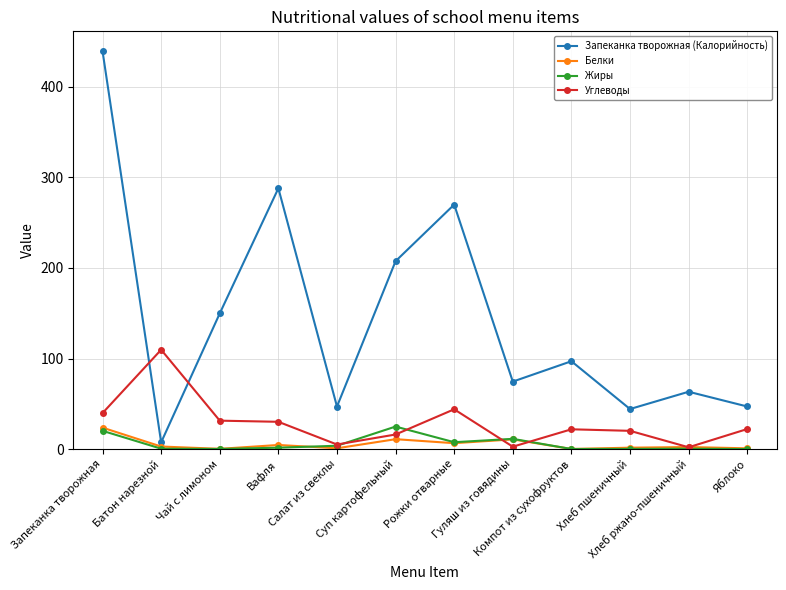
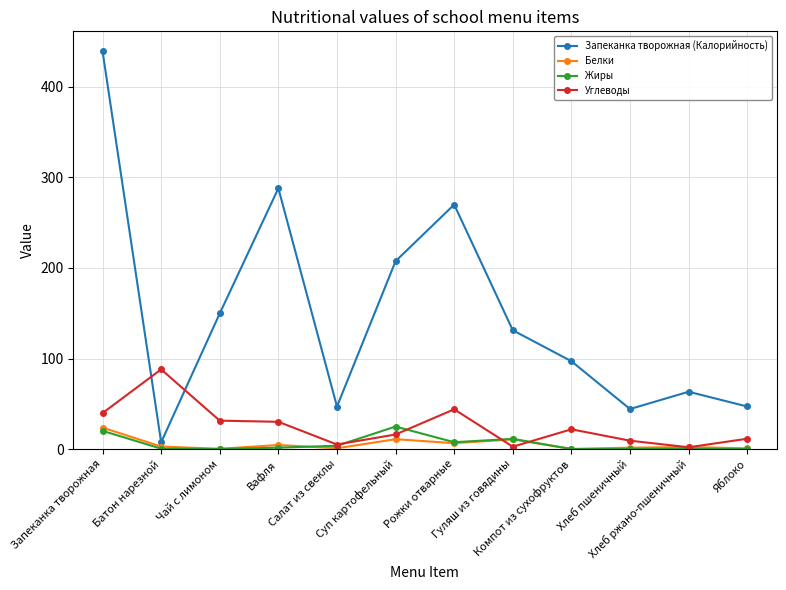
  {
    "Запеканка творожная (Калорийность)": {
      "Запеканка творожная": 440,
      "Батон нарезной": 10,
      "Чай с лимоном": 150,
      "Вафля": 290,
      "Салат из свеклы": 50,
      "Суп картофельный": 210,
      "Рожки отварные": 270,
-     "Гуляш из говядины": 70,
+     "Гуляш из говядины": 130,
      "Компот из сухофруктов": 100,
      "Хлеб пшеничный": 40,
      "Хлеб ржано-пшеничный": 60,
      "Яблоко": 50
    },
    "Белки": {
      "Запеканка творожная": 20,
      "Вафля": 0,
      "Салат из свеклы": 0,
      "Суп картофельный": 10
    },
    "Жиры": {
      "Запеканка творожная": 20,
      "Вафля": 0,
      "Суп картофельный": 20
    },
    "Углеводы": {
      "Запеканка творожная": 40,
-     "Батон нарезной": 110,
+     "Батон нарезной": 90,
      "Чай с лимоном": 30,
      "Вафля": 30,
      "Суп картофельный": 20,
      "Рожки отварные": 40,
      "Гуляш из говядины": 0,
      "Компот из сухофруктов": 20,
-     "Хлеб пшеничный": 20,
-     "Яблоко": 20
+     "Хлеб пшеничный": 10,
+     "Яблоко": 10
    }
  }
